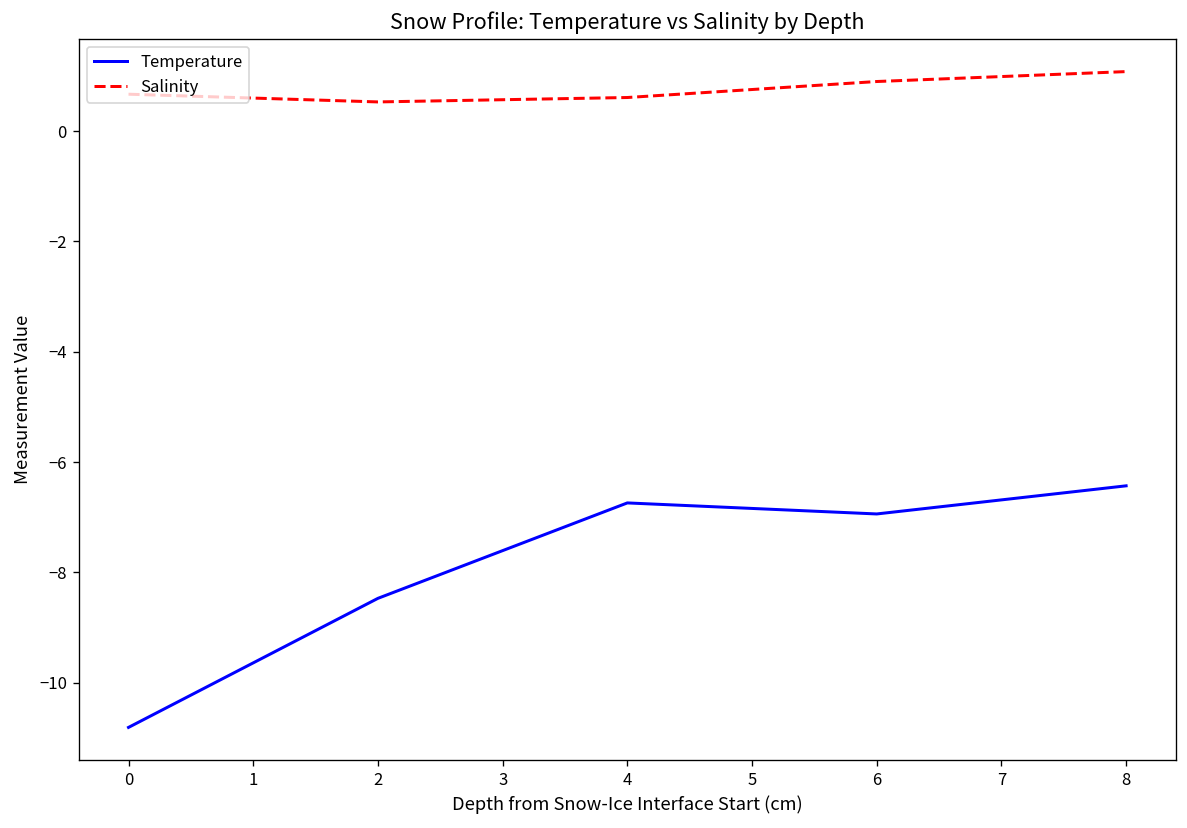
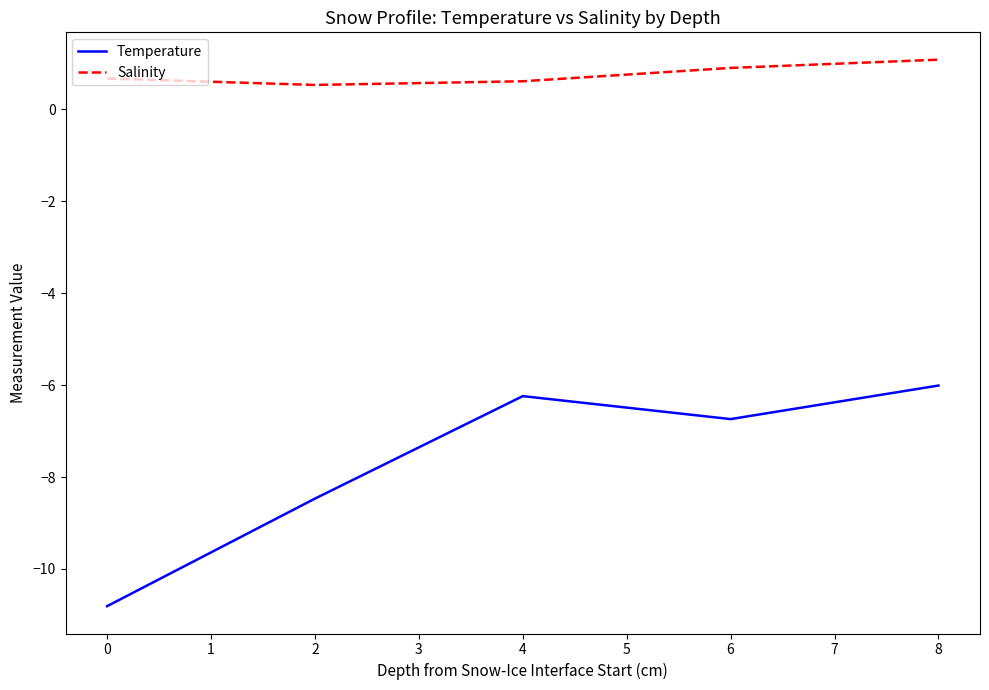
  {
    "Temperature": {
      "0": -10.8,
      "2": -8.5,
-     "4": -6.7,
-     "6": -6.9,
-     "8": -6.4
+     "4": -6.2,
+     "6": -6.7,
+     "8": -6.0
    },
    "Salinity": {
      "2": 0.5,
      "4": 0.6,
      "6": 0.9,
      "8": 1.1
    }
  }
